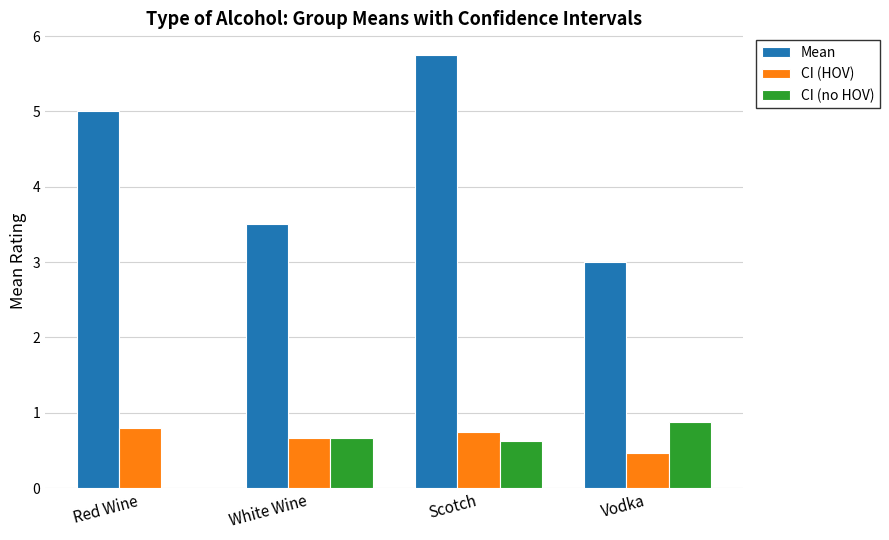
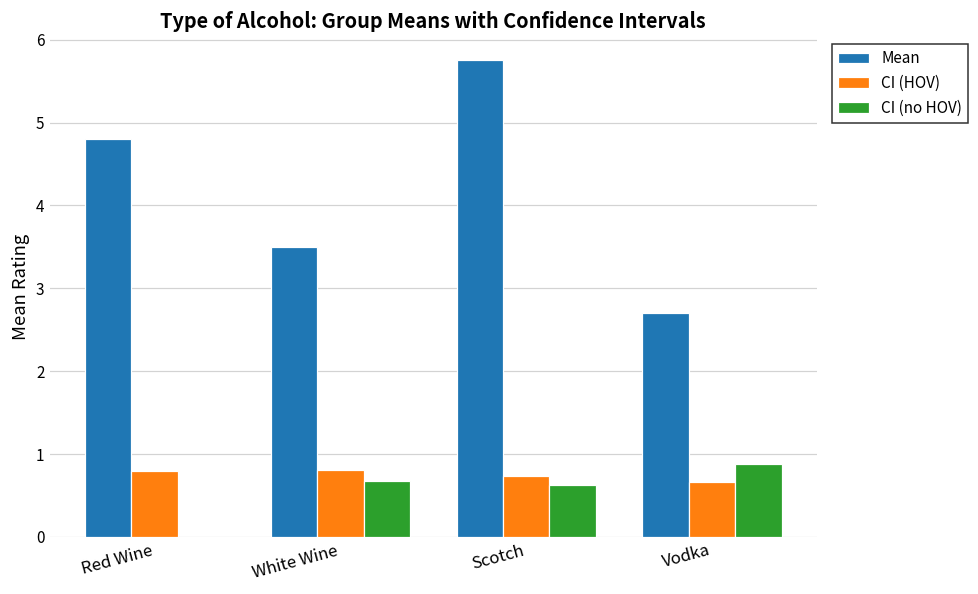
  {
    "Mean": {
-     "Red Wine": 5.0,
+     "Red Wine": 4.8,
      "White Wine": 3.5,
      "Scotch": 5.8,
-     "Vodka": 3.0
+     "Vodka": 2.7
    },
    "CI (HOV)": {
      "Red Wine": 0.8,
-     "White Wine": 0.7,
+     "White Wine": 0.8,
      "Scotch": 0.7,
-     "Vodka": 0.5
+     "Vodka": 0.7
    },
    "CI (no HOV)": {
      "Red Wine": 0.0,
      "White Wine": 0.7,
      "Scotch": 0.6,
      "Vodka": 0.9
    }
  }
